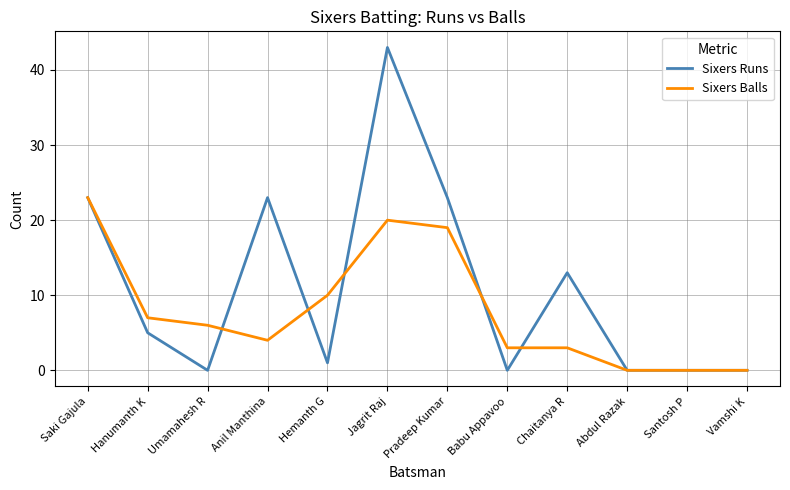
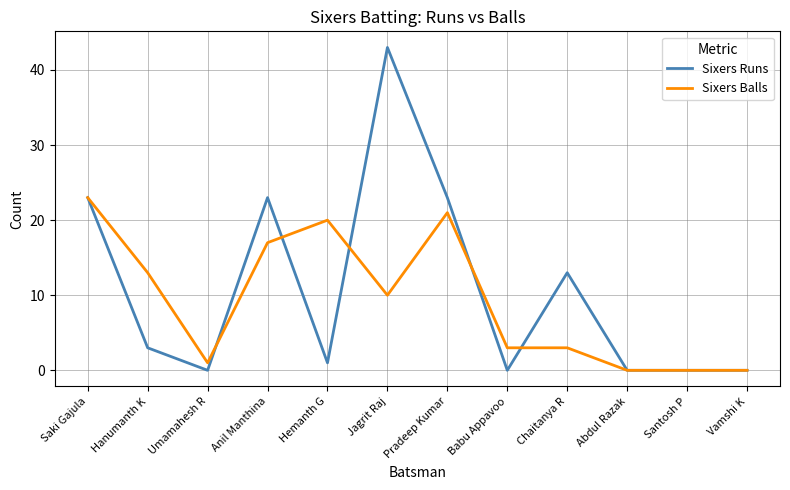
  {
    "Sixers Runs": {
-     "Hanumanth K": 5,
+     "Hanumanth K": 3,
      "Umamahesh R": 0,
      "Anil Manthina": 23,
      "Hemanth G": 1,
      "Jagrit Raj": 43,
      "Pradeep Kumar": 23,
      "Babu Appavoo": 0,
      "Chaitanya R": 13
    },
    "Sixers Balls": {
-     "Hanumanth K": 7,
-     "Umamahesh R": 6,
-     "Anil Manthina": 4,
-     "Hemanth G": 10,
-     "Jagrit Raj": 20,
-     "Pradeep Kumar": 19,
+     "Hanumanth K": 13,
+     "Umamahesh R": 1,
+     "Anil Manthina": 17,
+     "Hemanth G": 20,
+     "Jagrit Raj": 10,
+     "Pradeep Kumar": 21,
      "Babu Appavoo": 3,
      "Chaitanya R": 3
    }
  }
